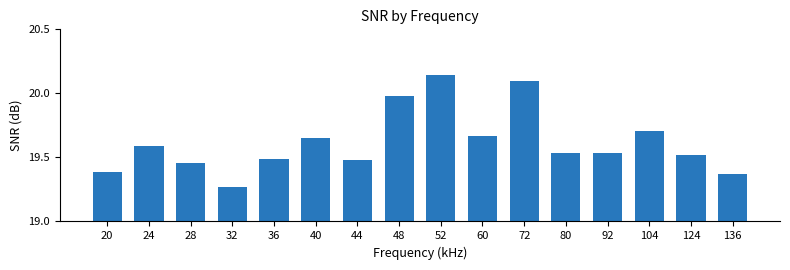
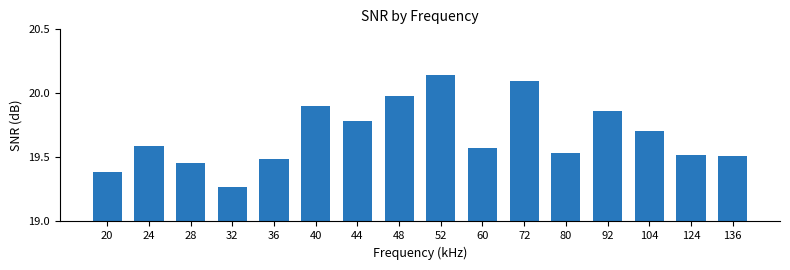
  {
    "20": 19.39,
    "24": 19.59,
    "28": 19.46,
    "32": 19.27,
    "36": 19.49,
-   "40": 19.65,
-   "44": 19.48,
+   "40": 19.90,
+   "44": 19.78,
    "48": 19.98,
    "52": 20.15,
-   "60": 19.67,
+   "60": 19.57,
    "72": 20.10,
    "80": 19.53,
-   "92": 19.53,
+   "92": 19.87,
    "104": 19.70,
    "124": 19.52,
-   "136": 19.37
+   "136": 19.51
  }
